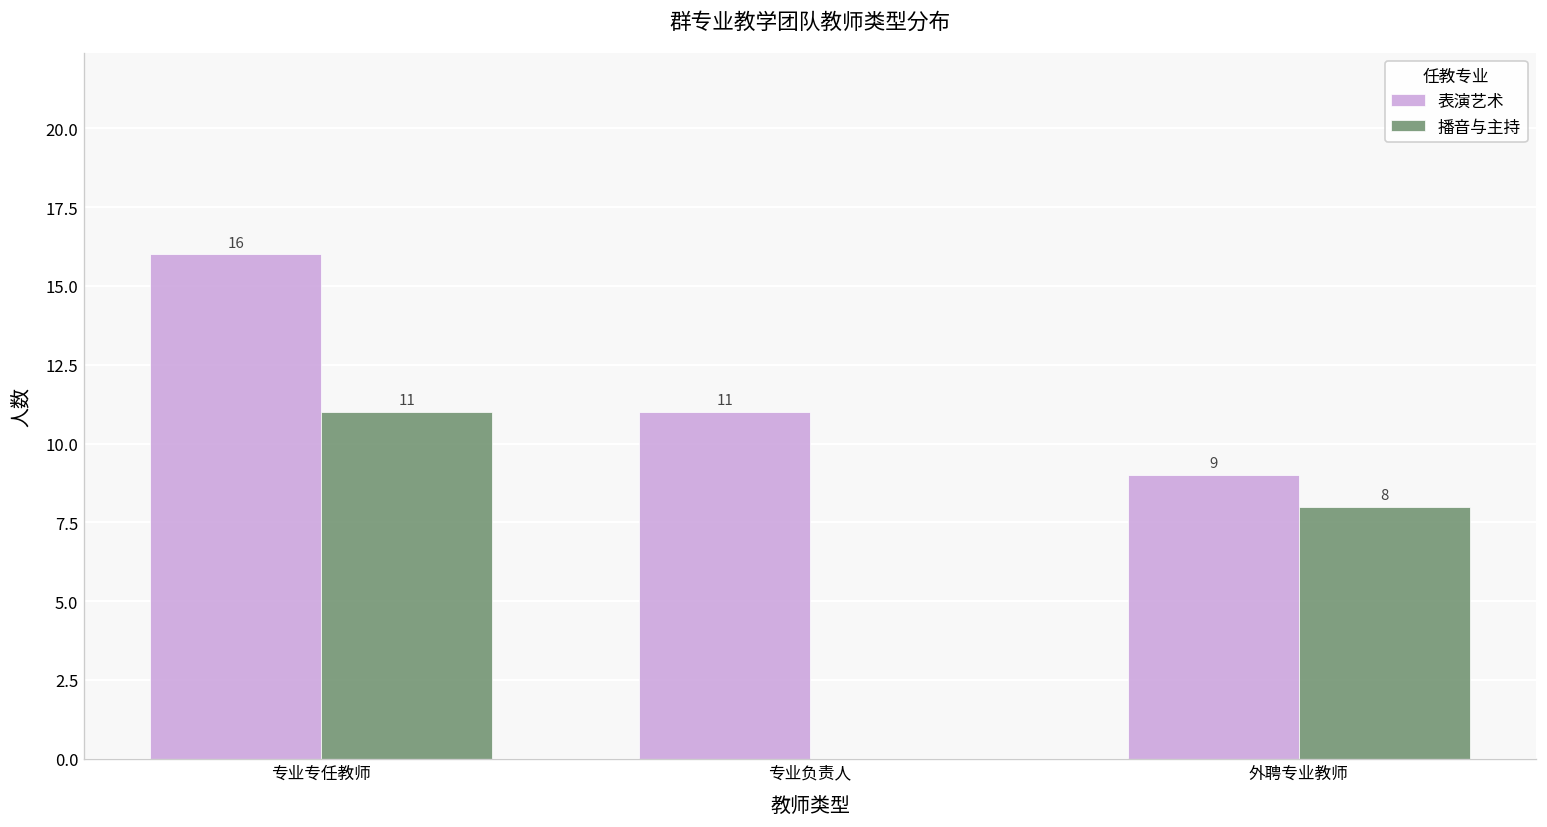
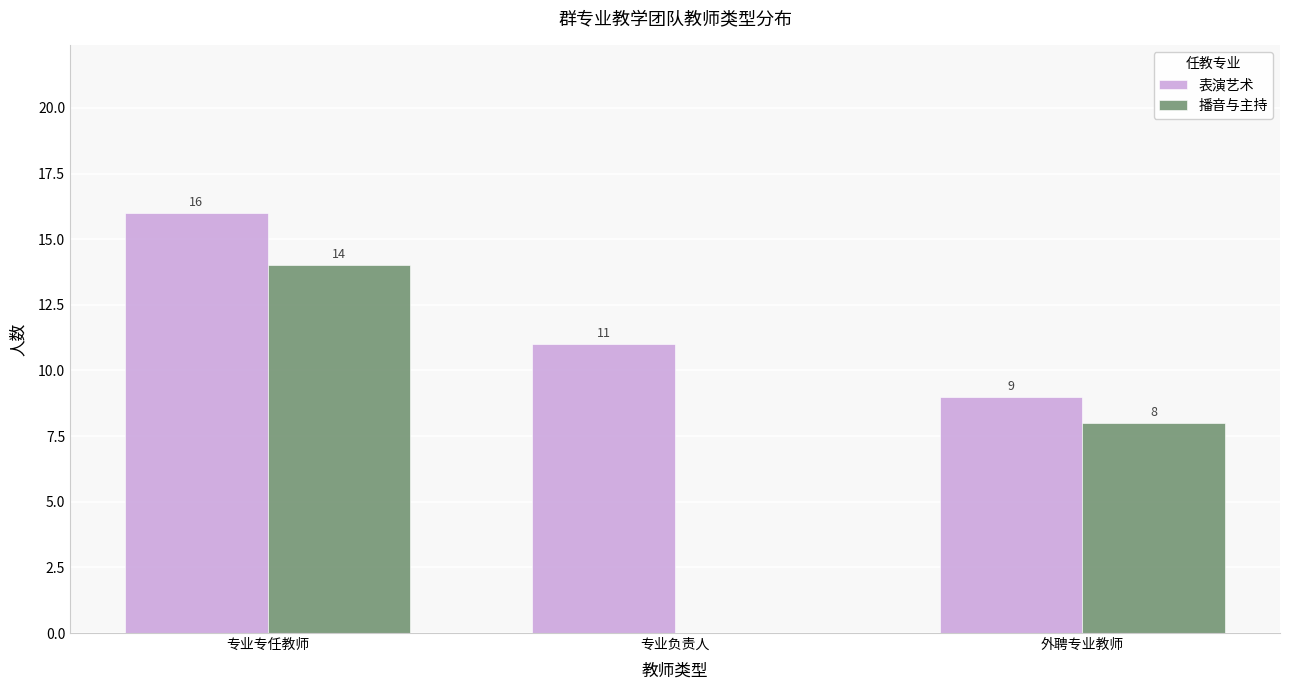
  {
    "表演艺术": {
      "专业专任教师": 16,
      "专业负责人": 11,
      "外聘专业教师": 9
    },
    "播音与主持": {
-     "专业专任教师": 11,
+     "专业专任教师": 14,
      "外聘专业教师": 8
    }
  }
